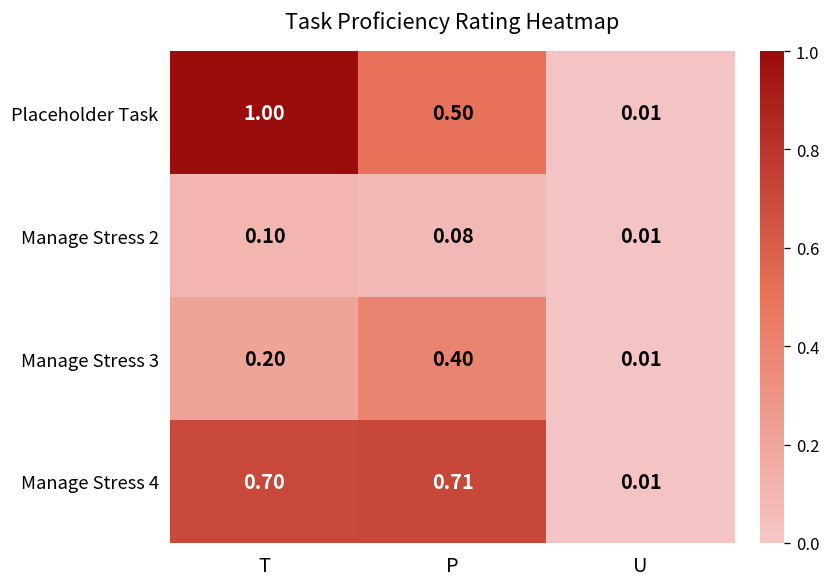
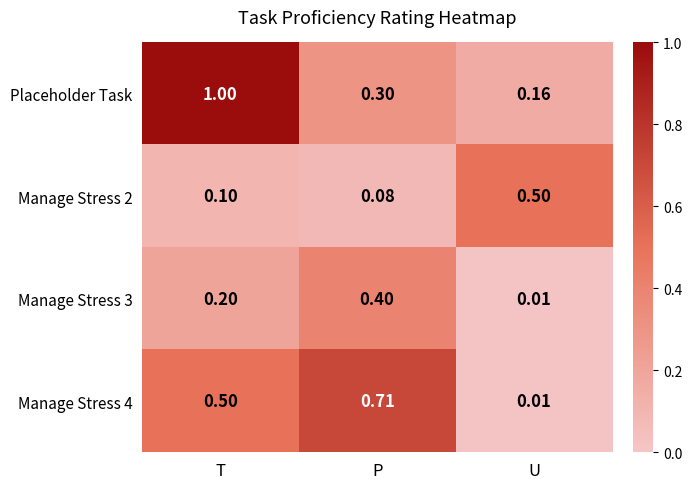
  {
    "Placeholder Task": {
      "T": 1.00,
-     "P": 0.50,
-     "U": 0.01
+     "P": 0.30,
+     "U": 0.16
    },
    "Manage Stress 2": {
      "T": 0.10,
      "P": 0.08,
-     "U": 0.01
+     "U": 0.50
    },
    "Manage Stress 3": {
      "T": 0.20,
      "P": 0.40,
      "U": 0.01
    },
    "Manage Stress 4": {
-     "T": 0.70,
+     "T": 0.50,
      "P": 0.71,
      "U": 0.01
    }
  }
